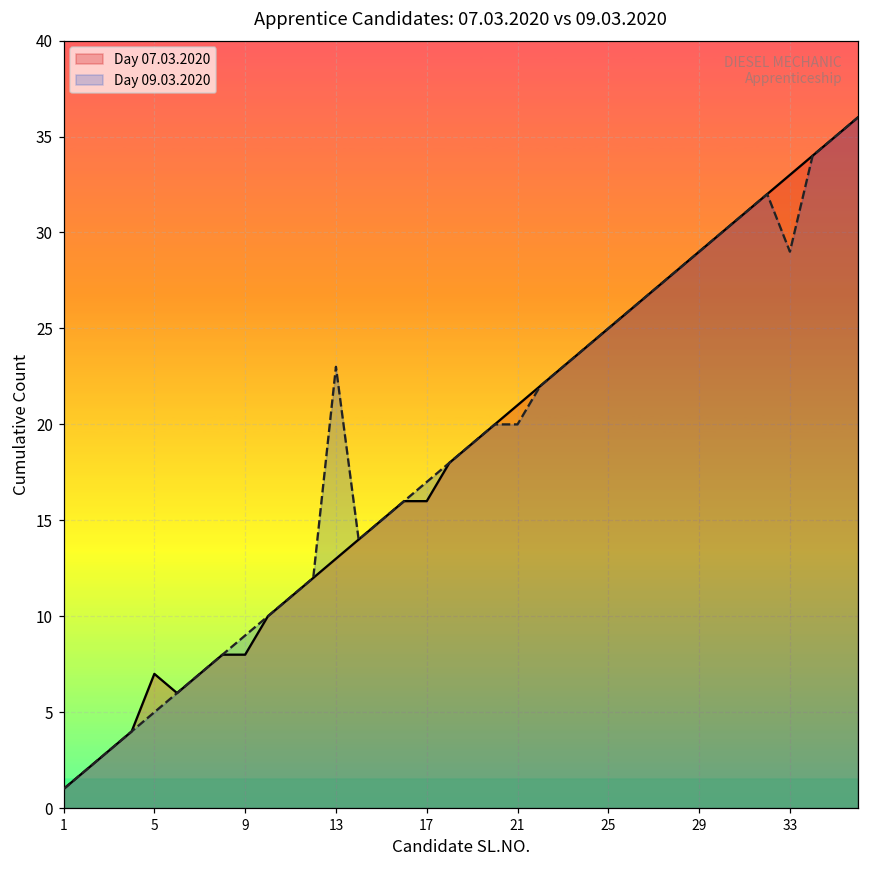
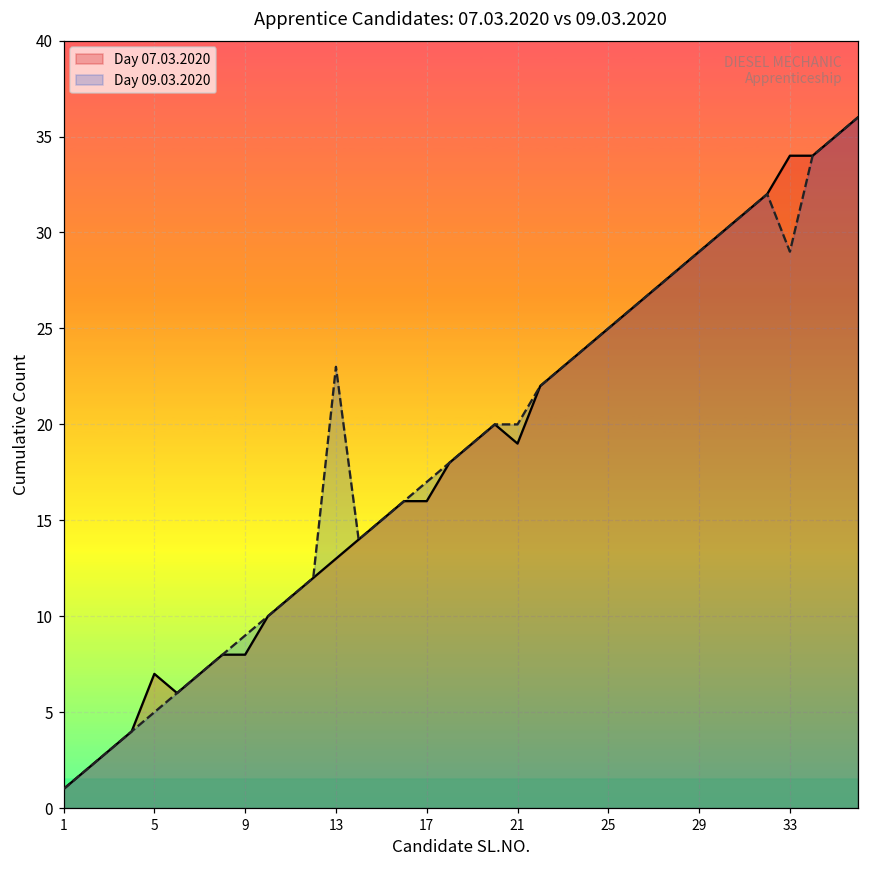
  {
    "Day 07.03.2020": {
      "5": 7,
      "9": 8,
      "13": 13,
      "17": 16,
-     "21": 21,
-     "33": 33
+     "21": 19,
+     "33": 34
    },
    "Day 09.03.2020": {
      "5": 5,
      "9": 9,
      "13": 23,
      "17": 17,
      "21": 20,
      "33": 29
    }
  }
